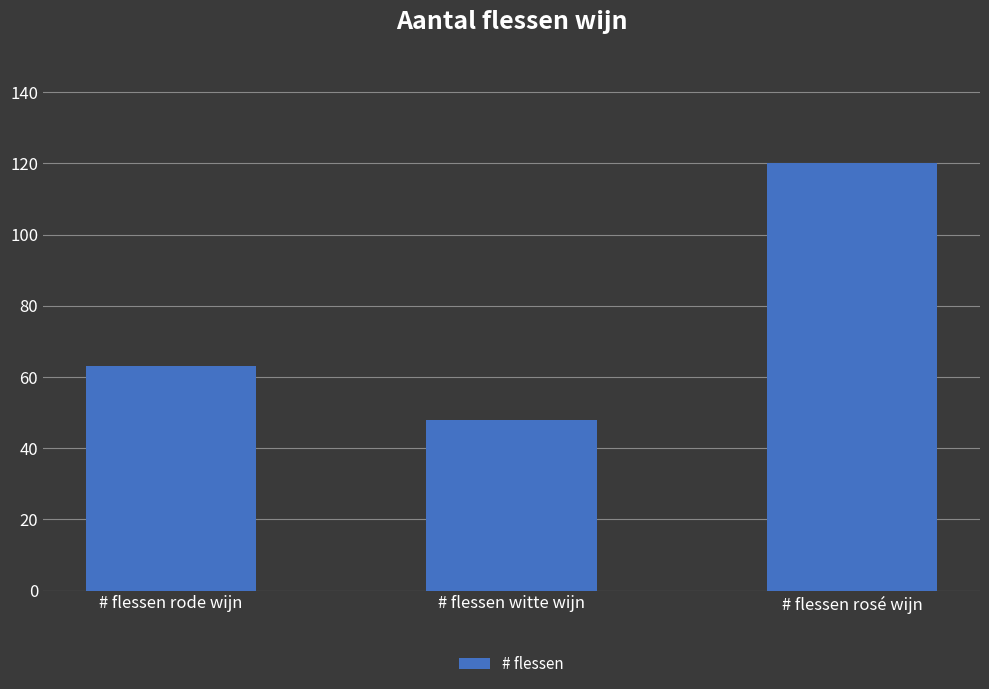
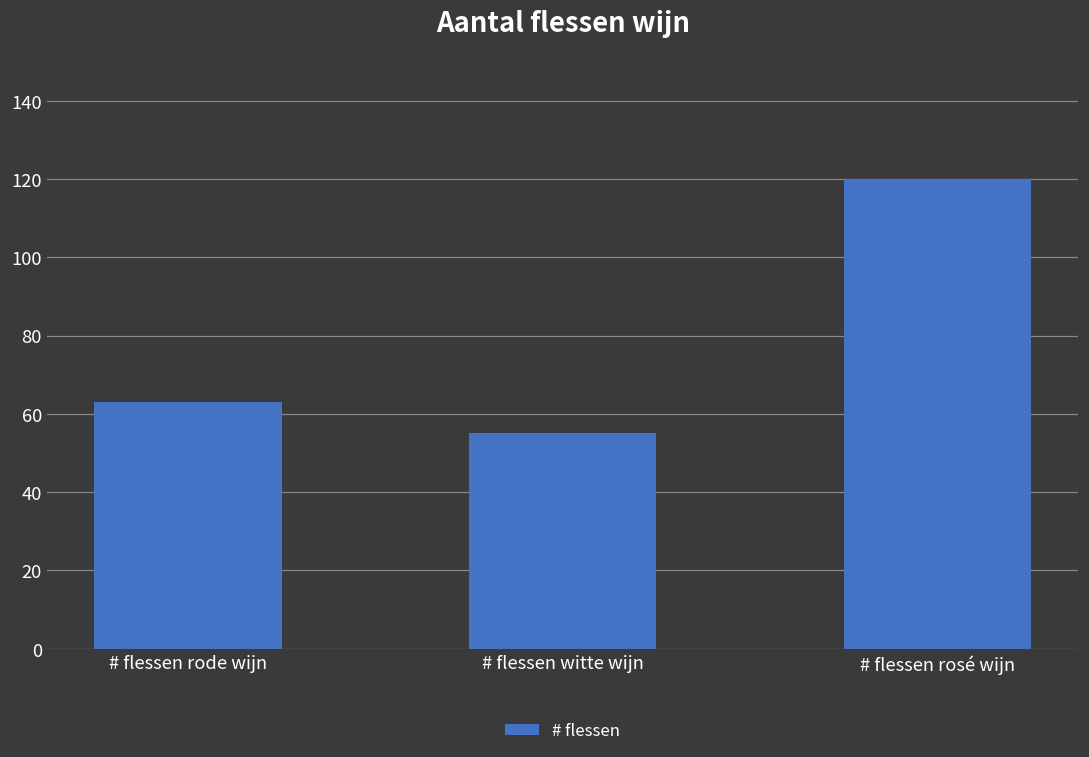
  {
    "# flessen rode wijn": 63,
-   "# flessen witte wijn": 48,
+   "# flessen witte wijn": 55,
    "# flessen rosé wijn": 120
  }
